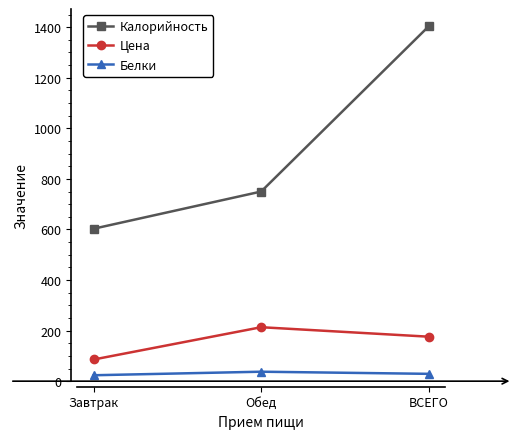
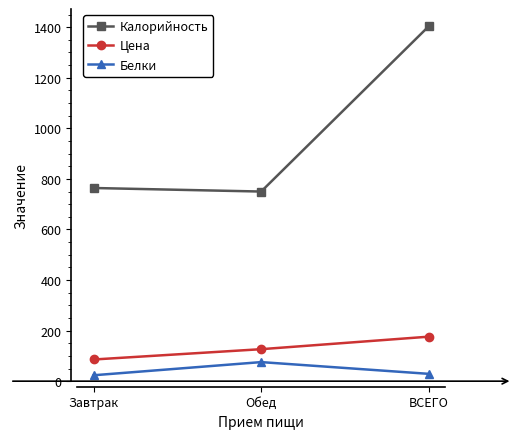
  {
    "Калорийность": {
-     "Завтрак": 600,
+     "Завтрак": 760,
      "Обед": 750,
      "ВСЕГО": 1400
    },
    "Цена": {
      "Завтрак": 90,
-     "Обед": 210,
+     "Обед": 130,
      "ВСЕГО": 180
    },
    "Белки": {
      "Завтрак": 20,
-     "Обед": 40,
+     "Обед": 80,
      "ВСЕГО": 30
    }
  }
